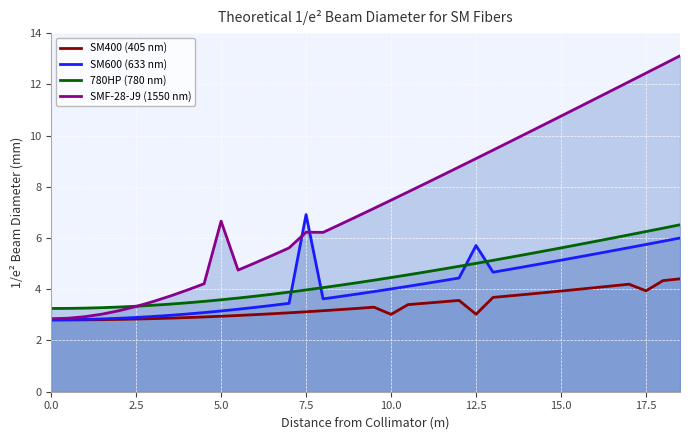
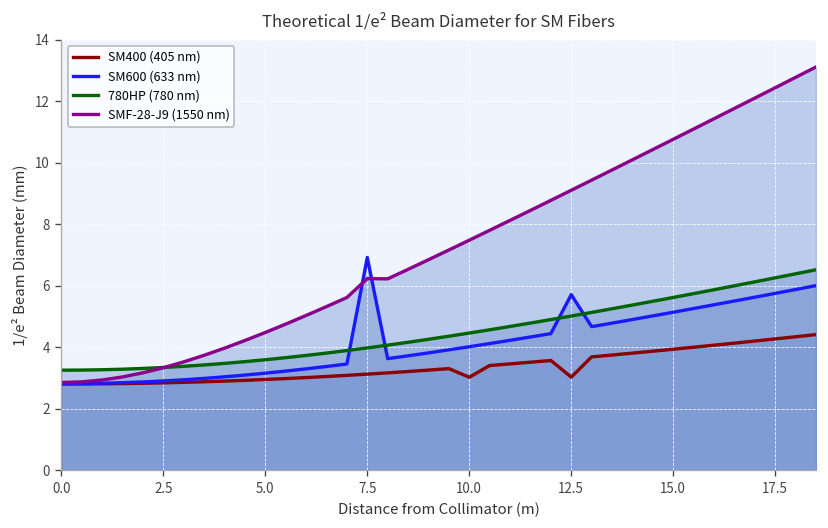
  {
    "SM400 (405 nm)": {
      "5.0": 2.9,
      "7.5": 3.1,
      "10.0": 3.0,
      "12.5": 3.0,
      "15.0": 3.9,
-     "17.5": 3.9
+     "17.5": 4.3
    },
    "SM600 (633 nm)": {
      "5.0": 3.2,
      "7.5": 6.9,
      "10.0": 4.0,
      "12.5": 5.7,
      "15.0": 5.1,
      "17.5": 5.7
    },
    "780HP (780 nm)": {
      "0.0": 3.3,
      "5.0": 3.6,
      "7.5": 4.0,
      "10.0": 4.5,
      "12.5": 5.0,
      "15.0": 5.6,
      "17.5": 6.3
    },
    "SMF-28-J9 (1550 nm)": {
-     "5.0": 6.7,
+     "5.0": 4.5,
      "7.5": 6.2,
      "10.0": 7.5,
      "12.5": 9.1,
      "15.0": 10.8,
      "17.5": 12.4
    }
  }
